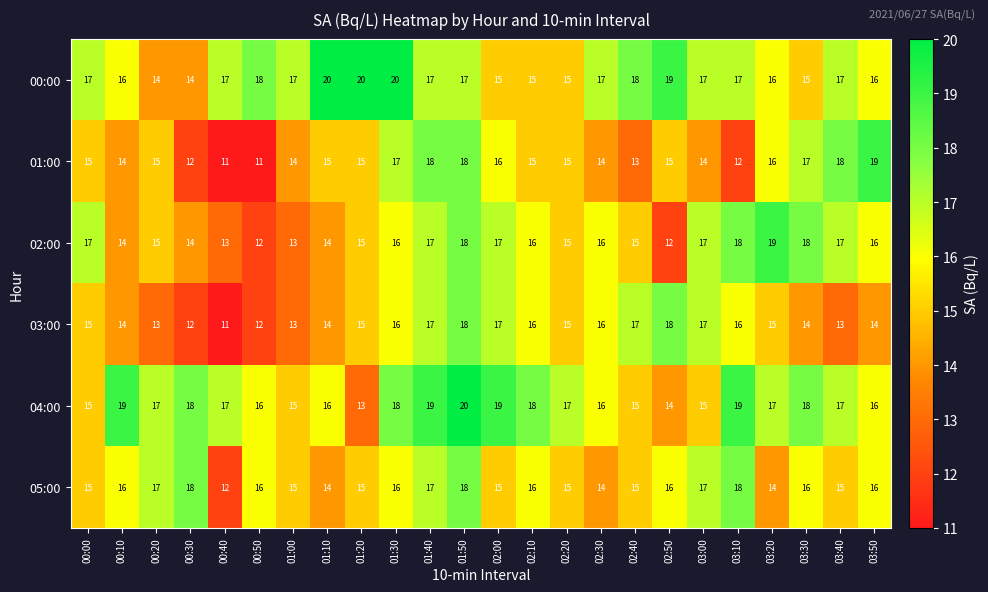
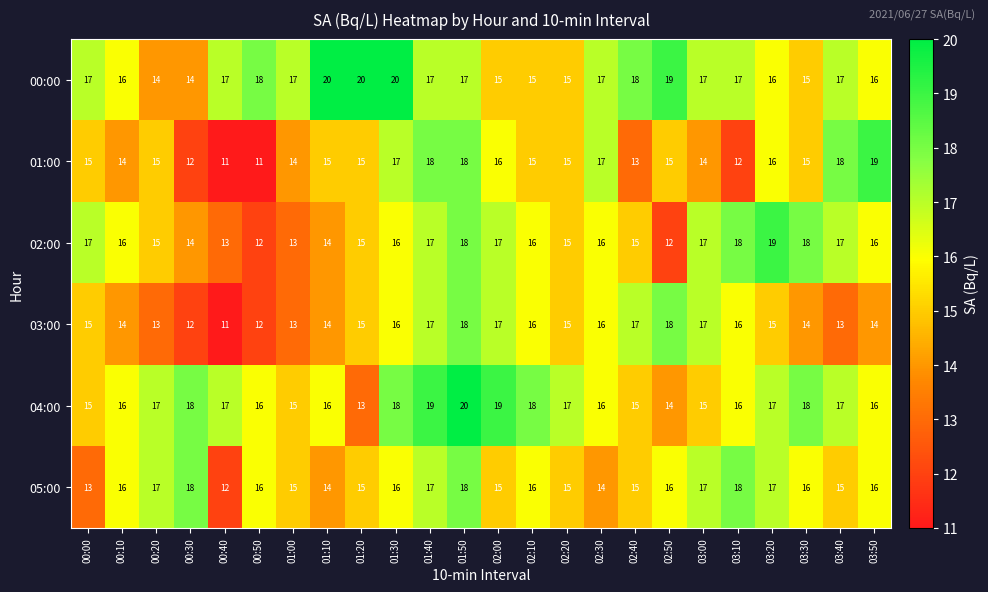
  {
    "00:00": {
      "00:00": 17,
      "00:10": 16,
      "00:20": 14,
      "00:30": 14,
      "00:40": 17,
      "00:50": 18,
      "01:00": 17,
      "01:10": 20,
      "01:20": 20,
      "01:30": 20,
      "01:40": 17,
      "01:50": 17,
      "02:00": 15,
      "02:10": 15,
      "02:20": 15,
      "02:30": 17,
      "02:40": 18,
      "02:50": 19,
      "03:00": 17,
      "03:10": 17,
      "03:20": 16,
      "03:30": 15,
      "03:40": 17,
      "03:50": 16
    },
    "01:00": {
      "00:00": 15,
      "00:10": 14,
      "00:20": 15,
      "00:30": 12,
      "00:40": 11,
      "00:50": 11,
      "01:00": 14,
      "01:10": 15,
      "01:20": 15,
      "01:30": 17,
      "01:40": 18,
      "01:50": 18,
      "02:00": 16,
      "02:10": 15,
      "02:20": 15,
-     "02:30": 14,
+     "02:30": 17,
      "02:40": 13,
      "02:50": 15,
      "03:00": 14,
      "03:10": 12,
      "03:20": 16,
-     "03:30": 17,
+     "03:30": 15,
      "03:40": 18,
      "03:50": 19
    },
    "02:00": {
      "00:00": 17,
-     "00:10": 14,
+     "00:10": 16,
      "00:20": 15,
      "00:30": 14,
      "00:40": 13,
      "00:50": 12,
      "01:00": 13,
      "01:10": 14,
      "01:20": 15,
      "01:30": 16,
      "01:40": 17,
      "01:50": 18,
      "02:00": 17,
      "02:10": 16,
      "02:20": 15,
      "02:30": 16,
      "02:40": 15,
      "02:50": 12,
      "03:00": 17,
      "03:10": 18,
      "03:20": 19,
      "03:30": 18,
      "03:40": 17,
      "03:50": 16
    },
    "03:00": {
      "00:00": 15,
      "00:10": 14,
      "00:20": 13,
      "00:30": 12,
      "00:40": 11,
      "00:50": 12,
      "01:00": 13,
      "01:10": 14,
      "01:20": 15,
      "01:30": 16,
      "01:40": 17,
      "01:50": 18,
      "02:00": 17,
      "02:10": 16,
      "02:20": 15,
      "02:30": 16,
      "02:40": 17,
      "02:50": 18,
      "03:00": 17,
      "03:10": 16,
      "03:20": 15,
      "03:30": 14,
      "03:40": 13,
      "03:50": 14
    },
    "04:00": {
      "00:00": 15,
-     "00:10": 19,
+     "00:10": 16,
      "00:20": 17,
      "00:30": 18,
      "00:40": 17,
      "00:50": 16,
      "01:00": 15,
      "01:10": 16,
      "01:20": 13,
      "01:30": 18,
      "01:40": 19,
      "01:50": 20,
      "02:00": 19,
      "02:10": 18,
      "02:20": 17,
      "02:30": 16,
      "02:40": 15,
      "02:50": 14,
      "03:00": 15,
-     "03:10": 19,
+     "03:10": 16,
      "03:20": 17,
      "03:30": 18,
      "03:40": 17,
      "03:50": 16
    },
    "05:00": {
-     "00:00": 15,
+     "00:00": 13,
      "00:10": 16,
      "00:20": 17,
      "00:30": 18,
      "00:40": 12,
      "00:50": 16,
      "01:00": 15,
      "01:10": 14,
      "01:20": 15,
      "01:30": 16,
      "01:40": 17,
      "01:50": 18,
      "02:00": 15,
      "02:10": 16,
      "02:20": 15,
      "02:30": 14,
      "02:40": 15,
      "02:50": 16,
      "03:00": 17,
      "03:10": 18,
-     "03:20": 14,
+     "03:20": 17,
      "03:30": 16,
      "03:40": 15,
      "03:50": 16
    }
  }
